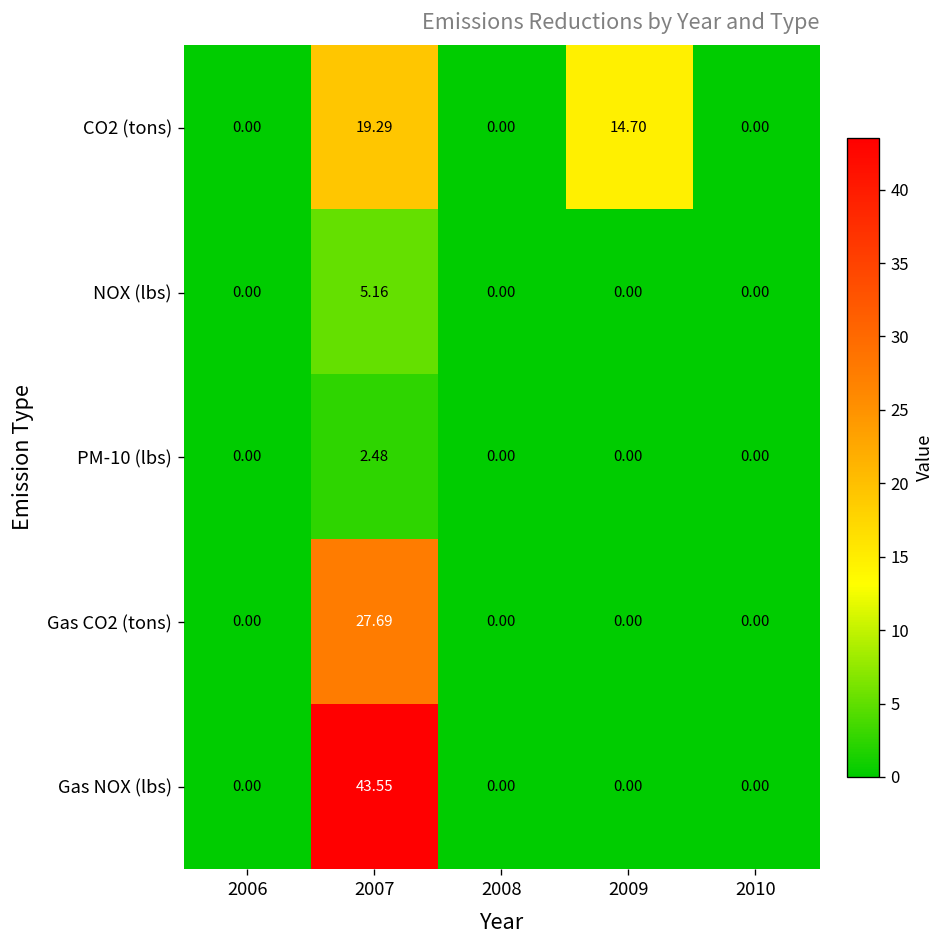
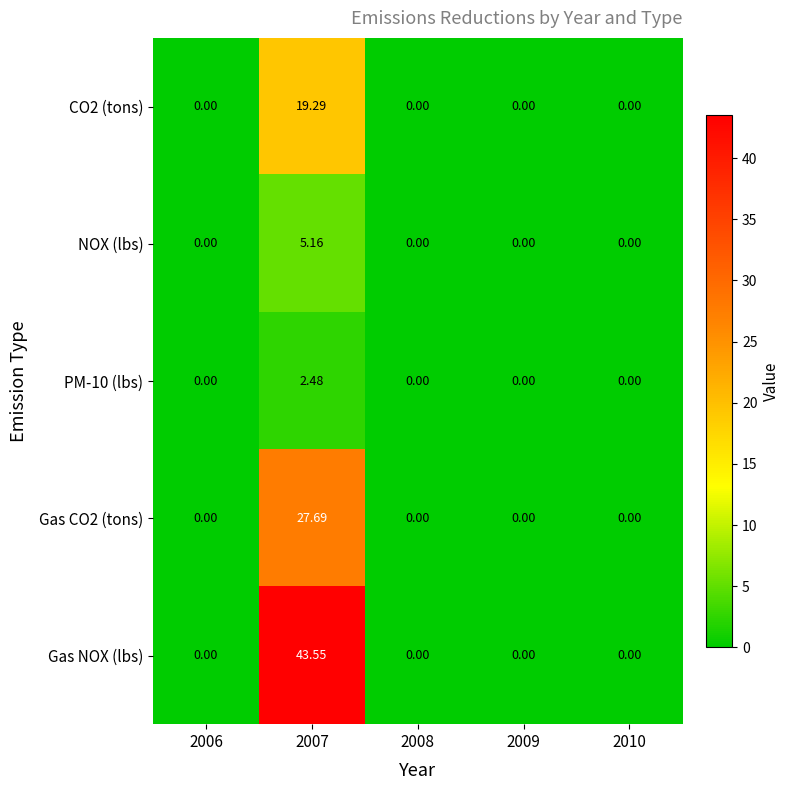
  {
    "CO2 (tons)": {
      "2006": 0.00,
      "2007": 19.29,
      "2008": 0.00,
-     "2009": 14.70,
+     "2009": 0.00,
      "2010": 0.00
    },
    "NOX (lbs)": {
      "2006": 0.00,
      "2007": 5.16,
      "2008": 0.00,
      "2009": 0.00,
      "2010": 0.00
    },
    "PM-10 (lbs)": {
      "2006": 0.00,
      "2007": 2.48,
      "2008": 0.00,
      "2009": 0.00,
      "2010": 0.00
    },
    "Gas CO2 (tons)": {
      "2006": 0.00,
      "2007": 27.69,
      "2008": 0.00,
      "2009": 0.00,
      "2010": 0.00
    },
    "Gas NOX (lbs)": {
      "2006": 0.00,
      "2007": 43.55,
      "2008": 0.00,
      "2009": 0.00,
      "2010": 0.00
    }
  }
